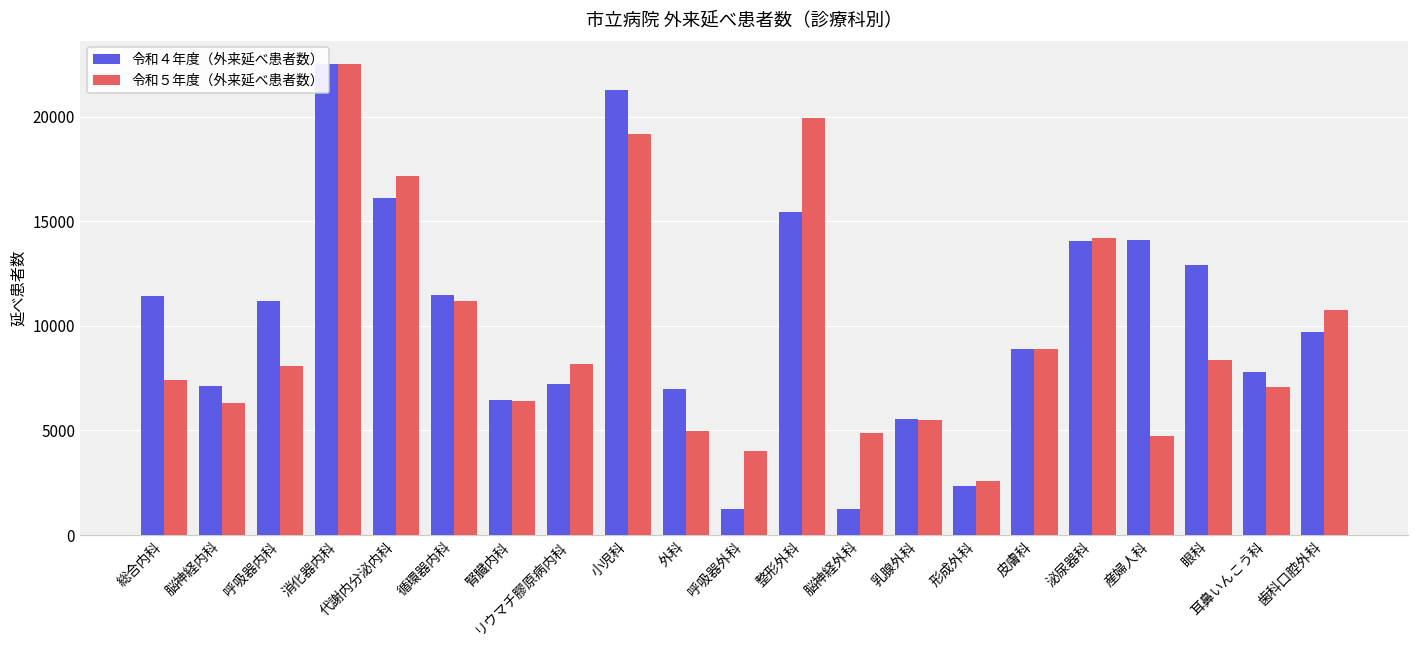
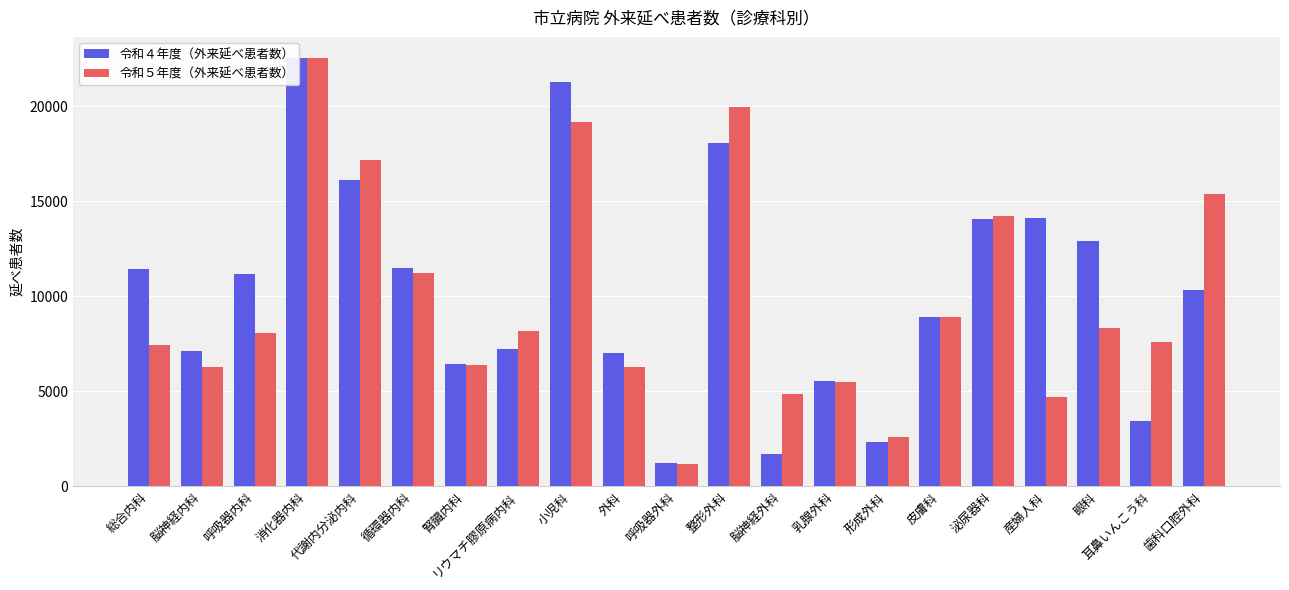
  {
    "令和４年度（外来延べ患者数）": {
      "総合内科": 11400,
      "脳神経内科": 7100,
      "呼吸器内科": 11200,
      "代謝内分泌内科": 16100,
      "循環器内科": 11500,
      "腎臓内科": 6400,
      "リウマチ膠原病内科": 7200,
      "小児科": 21300,
      "外科": 7000,
      "呼吸器外科": 1200,
-     "整形外科": 15500,
-     "脳神経外科": 1300,
+     "整形外科": 18100,
+     "脳神経外科": 1700,
      "乳腺外科": 5500,
      "形成外科": 2300,
      "皮膚科": 8900,
      "泌尿器科": 14000,
      "産婦人科": 14100,
      "眼科": 12900,
-     "耳鼻いんこう科": 7800,
-     "歯科口腔外科": 9700
+     "耳鼻いんこう科": 3400,
+     "歯科口腔外科": 10300
    },
    "令和５年度（外来延べ患者数）": {
      "総合内科": 7400,
      "脳神経内科": 6300,
      "呼吸器内科": 8100,
      "消化器内科": 22500,
      "代謝内分泌内科": 17100,
      "循環器内科": 11200,
      "腎臓内科": 6400,
      "リウマチ膠原病内科": 8200,
      "小児科": 19100,
-     "外科": 5000,
-     "呼吸器外科": 4000,
+     "外科": 6300,
+     "呼吸器外科": 1200,
      "整形外科": 19900,
      "脳神経外科": 4900,
      "乳腺外科": 5500,
      "形成外科": 2600,
      "皮膚科": 8900,
      "泌尿器科": 14200,
      "産婦人科": 4700,
      "眼科": 8300,
-     "耳鼻いんこう科": 7100,
-     "歯科口腔外科": 10800
+     "耳鼻いんこう科": 7600,
+     "歯科口腔外科": 15400
    }
  }
